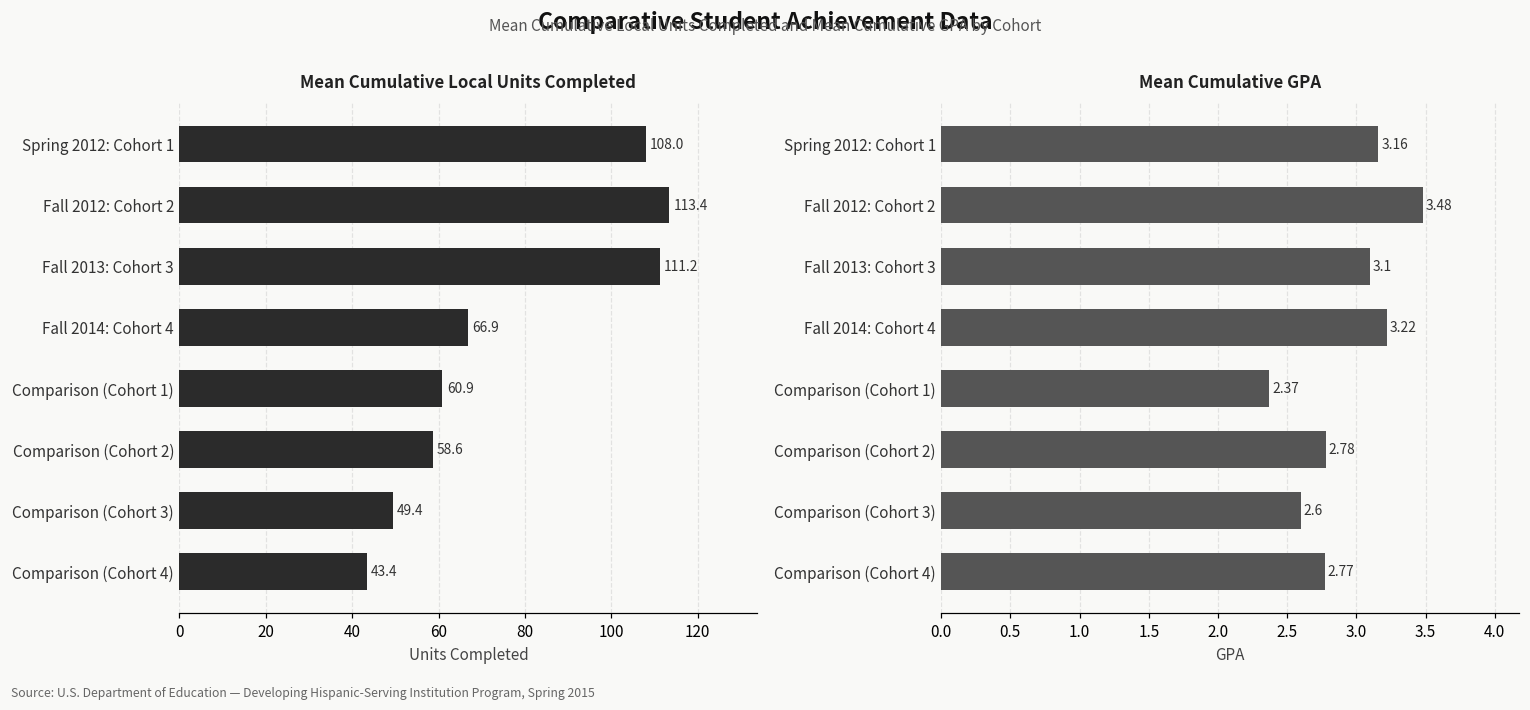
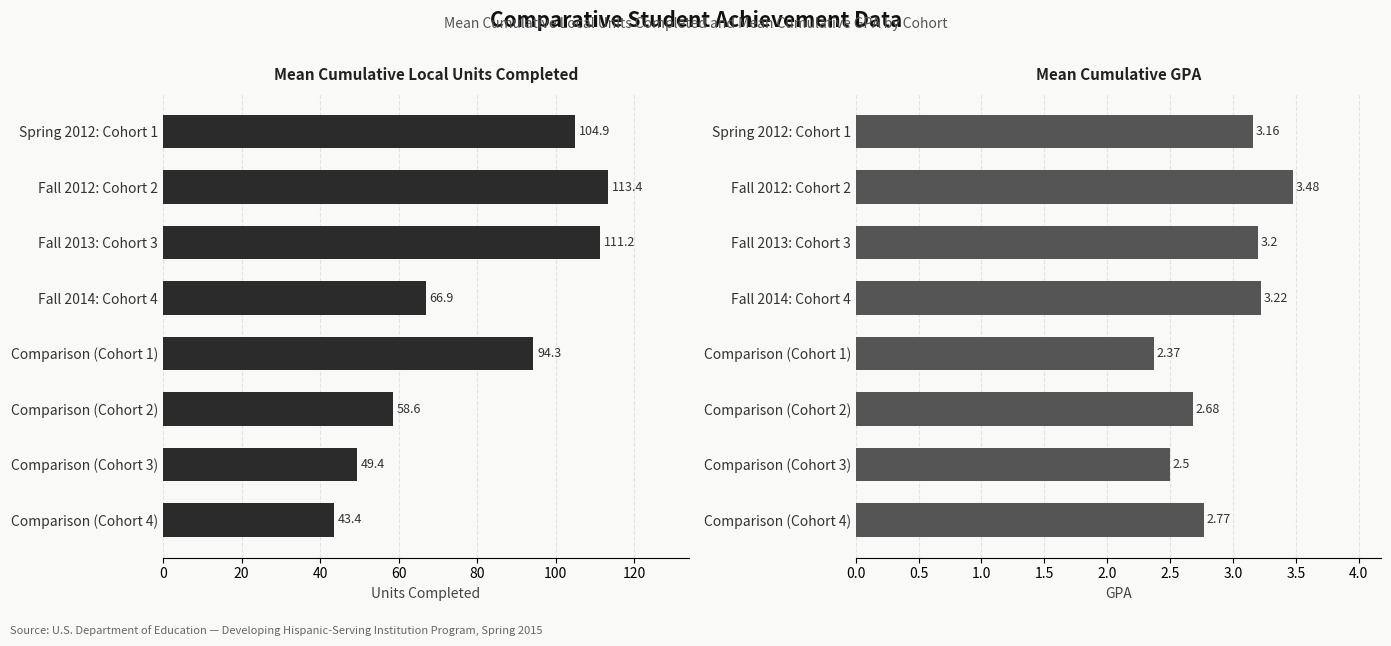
  {
    "Mean Cumulative Local Units Completed": {
-     "Spring 2012: Cohort 1": 108.0,
+     "Spring 2012: Cohort 1": 104.9,
      "Fall 2012: Cohort 2": 113.4,
      "Fall 2013: Cohort 3": 111.2,
      "Fall 2014: Cohort 4": 66.9,
-     "Comparison (Cohort 1)": 60.9,
+     "Comparison (Cohort 1)": 94.3,
      "Comparison (Cohort 2)": 58.6,
      "Comparison (Cohort 3)": 49.4,
      "Comparison (Cohort 4)": 43.4
    },
    "Mean Cumulative GPA": {
      "Spring 2012: Cohort 1": 3.16,
      "Fall 2012: Cohort 2": 3.48,
-     "Fall 2013: Cohort 3": 3.1,
+     "Fall 2013: Cohort 3": 3.2,
      "Fall 2014: Cohort 4": 3.22,
      "Comparison (Cohort 1)": 2.37,
-     "Comparison (Cohort 2)": 2.78,
-     "Comparison (Cohort 3)": 2.6,
+     "Comparison (Cohort 2)": 2.68,
+     "Comparison (Cohort 3)": 2.5,
      "Comparison (Cohort 4)": 2.77
    }
  }
